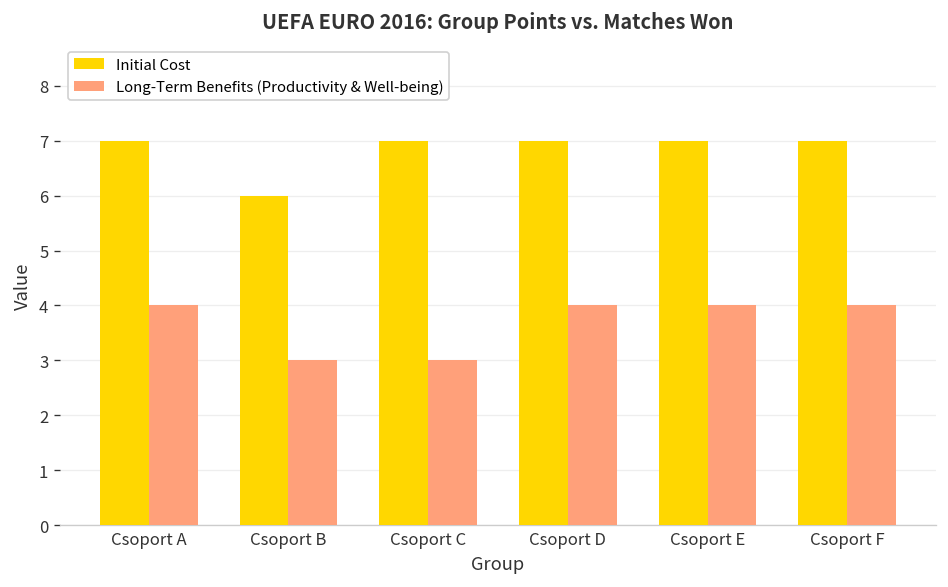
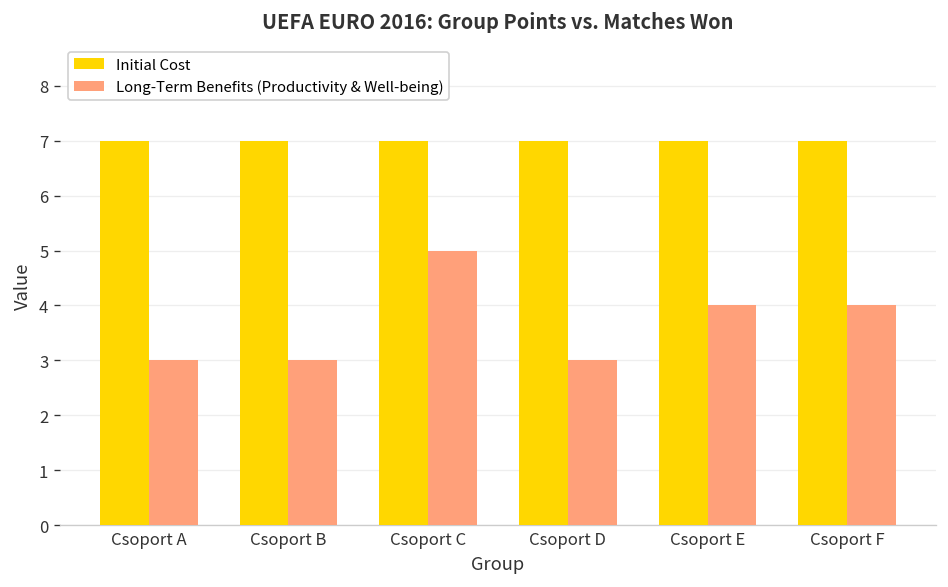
  {
    "Initial Cost": {
      "Csoport A": 7,
-     "Csoport B": 6,
+     "Csoport B": 7,
      "Csoport C": 7,
      "Csoport D": 7,
      "Csoport E": 7,
      "Csoport F": 7
    },
    "Long-Term Benefits (Productivity & Well-being)": {
-     "Csoport A": 4,
+     "Csoport A": 3,
      "Csoport B": 3,
-     "Csoport C": 3,
-     "Csoport D": 4,
+     "Csoport C": 5,
+     "Csoport D": 3,
      "Csoport E": 4,
      "Csoport F": 4
    }
  }
